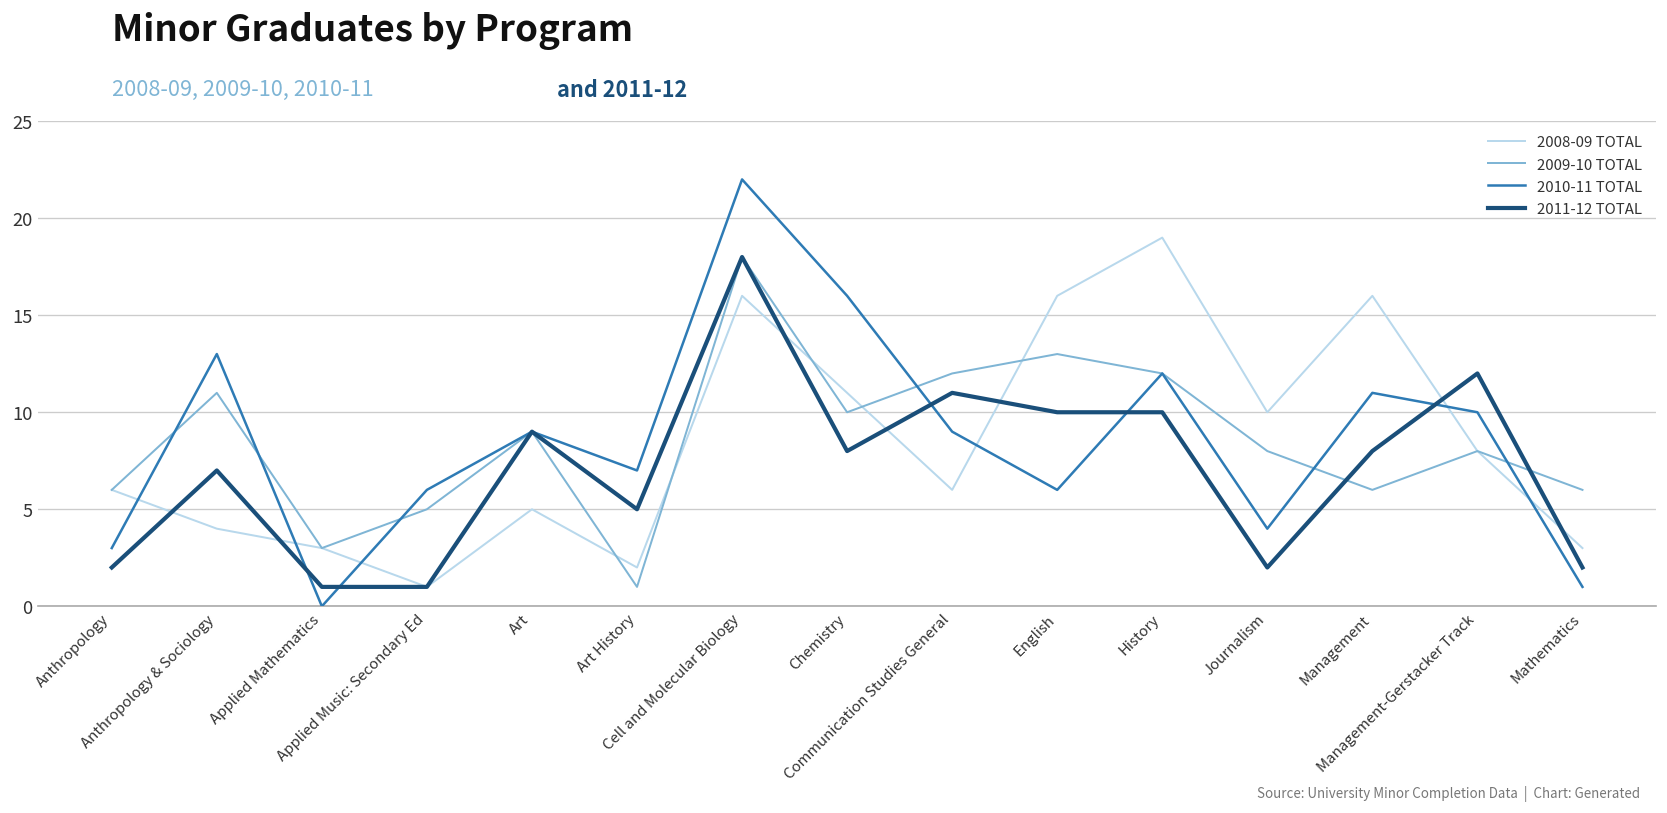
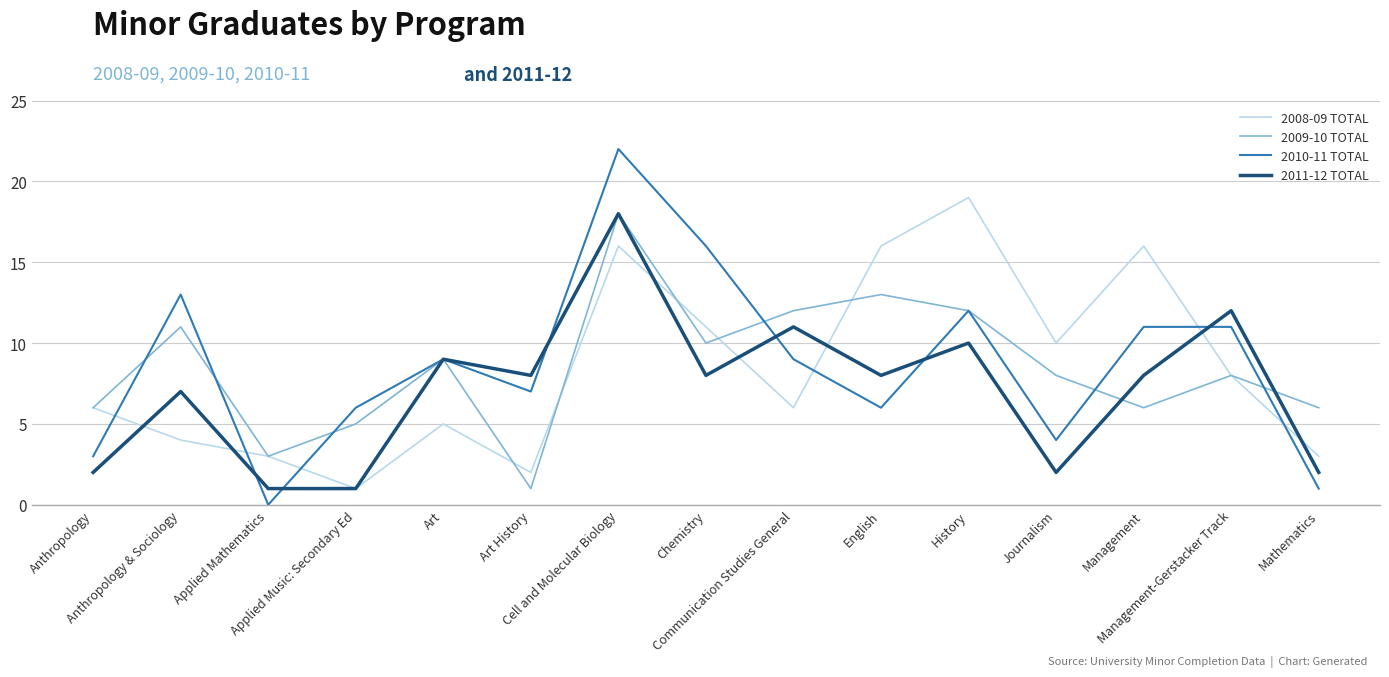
  {
    "2008-09 TOTAL": {
      "Anthropology & Sociology": 4,
      "Art": 5,
      "Art History": 2,
      "Cell and Molecular Biology": 16,
      "Chemistry": 11,
      "Communication Studies General": 6,
      "English": 16,
      "History": 19,
      "Journalism": 10,
      "Management": 16,
      "Mathematics": 3
    },
    "2009-10 TOTAL": {
      "Anthropology & Sociology": 11,
      "Applied Music: Secondary Ed": 5,
      "Art History": 1,
      "Chemistry": 10,
      "Communication Studies General": 12,
      "English": 13,
      "Journalism": 8,
      "Management": 6,
      "Mathematics": 6
    },
    "2010-11 TOTAL": {
      "Anthropology": 3,
      "Anthropology & Sociology": 13,
      "Applied Mathematics": 0,
      "Applied Music: Secondary Ed": 6,
      "Art History": 7,
      "Cell and Molecular Biology": 22,
      "Chemistry": 16,
      "Communication Studies General": 9,
      "English": 6,
      "Journalism": 4,
      "Management": 11,
-     "Management-Gerstacker Track": 10,
+     "Management-Gerstacker Track": 11,
      "Mathematics": 1
    },
    "2011-12 TOTAL": {
      "Anthropology": 2,
      "Anthropology & Sociology": 7,
      "Applied Mathematics": 1,
-     "Art History": 5,
+     "Art History": 8,
      "Chemistry": 8,
      "Communication Studies General": 11,
-     "English": 10,
+     "English": 8,
      "History": 10,
      "Journalism": 2,
      "Management": 8,
      "Management-Gerstacker Track": 12,
      "Mathematics": 2
    }
  }
